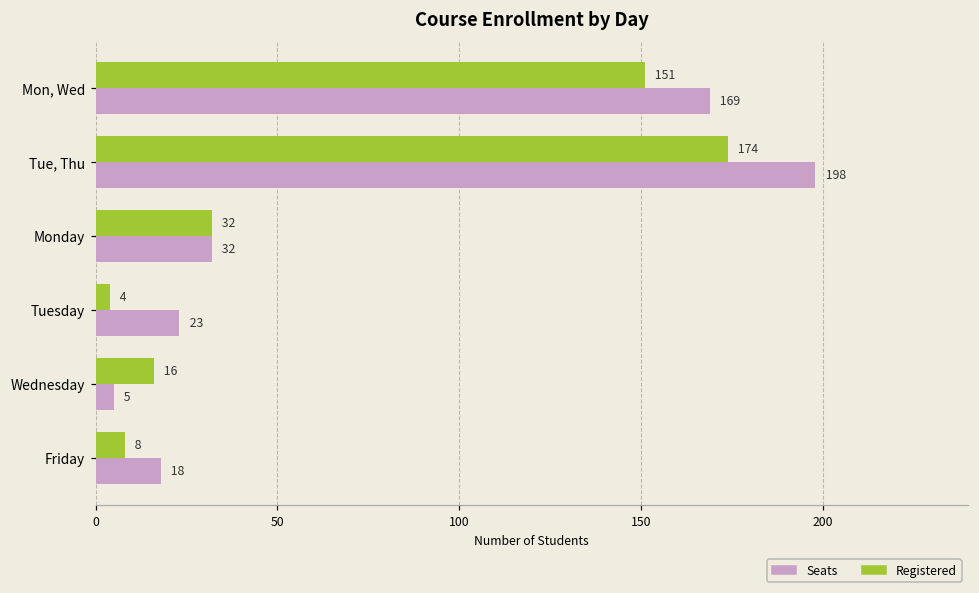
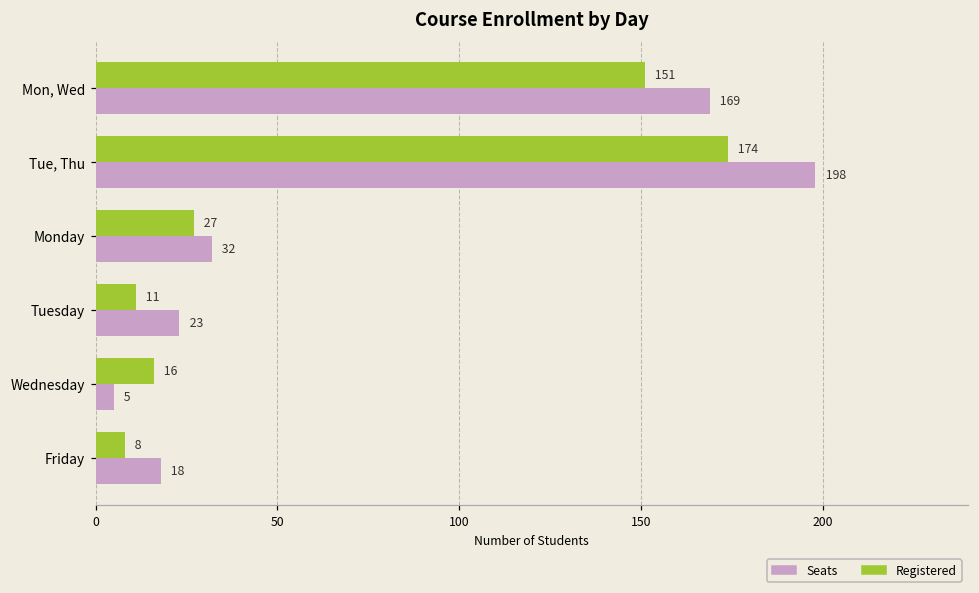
  {
    "Seats": {
      "Mon, Wed": 169,
      "Tue, Thu": 198,
      "Monday": 32,
      "Tuesday": 23,
      "Wednesday": 5,
      "Friday": 18
    },
    "Registered": {
      "Mon, Wed": 151,
      "Tue, Thu": 174,
-     "Monday": 32,
-     "Tuesday": 4,
+     "Monday": 27,
+     "Tuesday": 11,
      "Wednesday": 16,
      "Friday": 8
    }
  }
